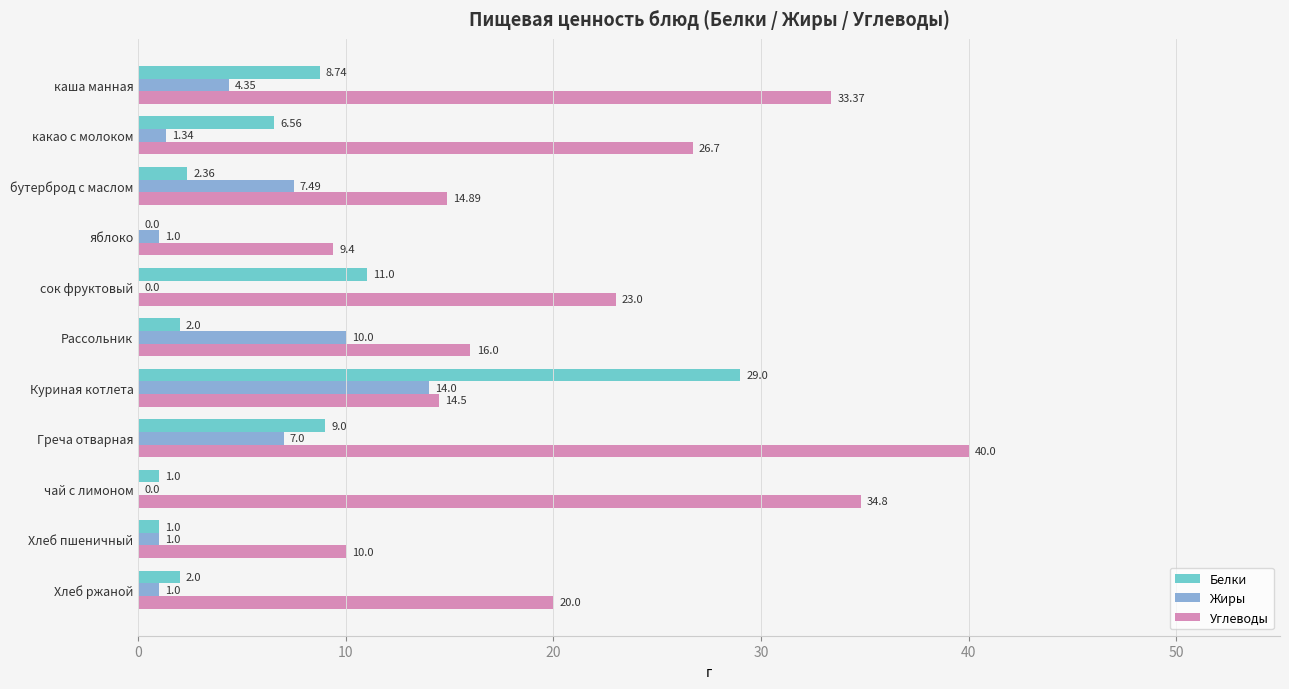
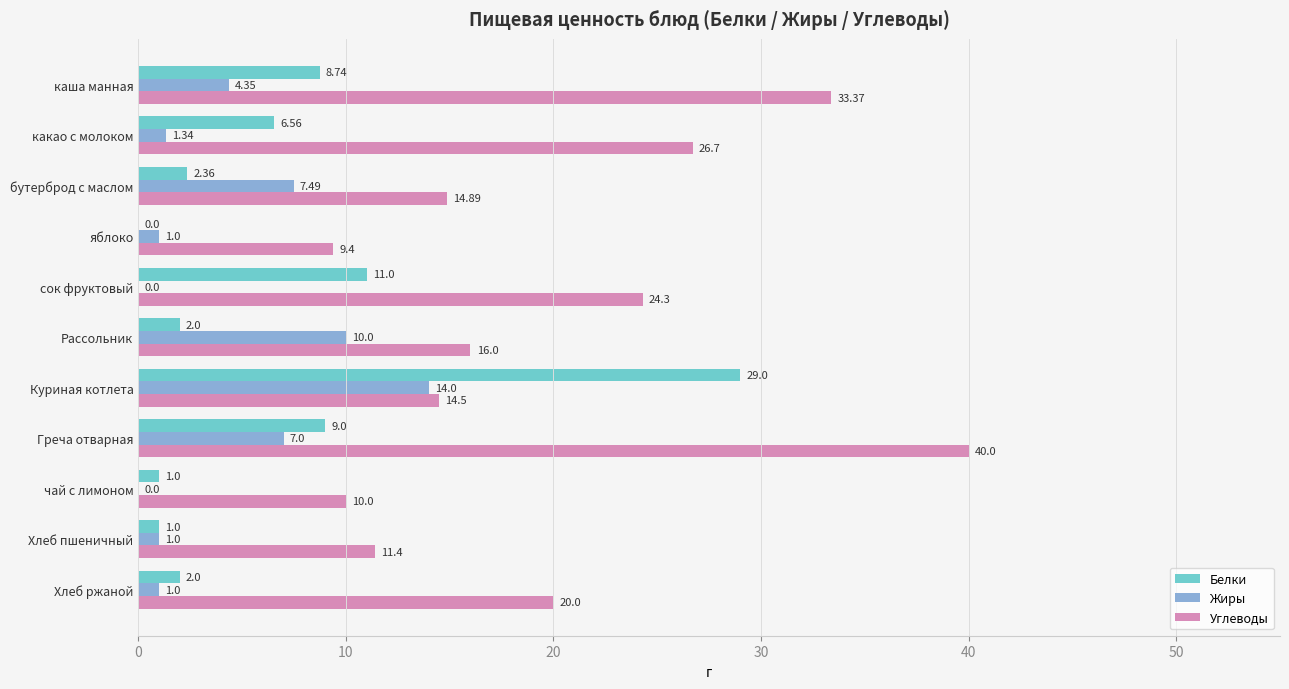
  {
    "Углеводы": {
      "каша манная": 33.37,
      "какао с молоком": 26.7,
      "бутерброд с маслом": 14.89,
      "яблоко": 9.4,
-     "сок фруктовый": 23.0,
+     "сок фруктовый": 24.3,
      "Рассольник": 16.0,
      "Куриная котлета": 14.5,
      "Греча отварная": 40.0,
-     "чай с лимоном": 34.8,
-     "Хлеб пшеничный": 10.0,
+     "чай с лимоном": 10.0,
+     "Хлеб пшеничный": 11.4,
      "Хлеб ржаной": 20.0
    }
  }
